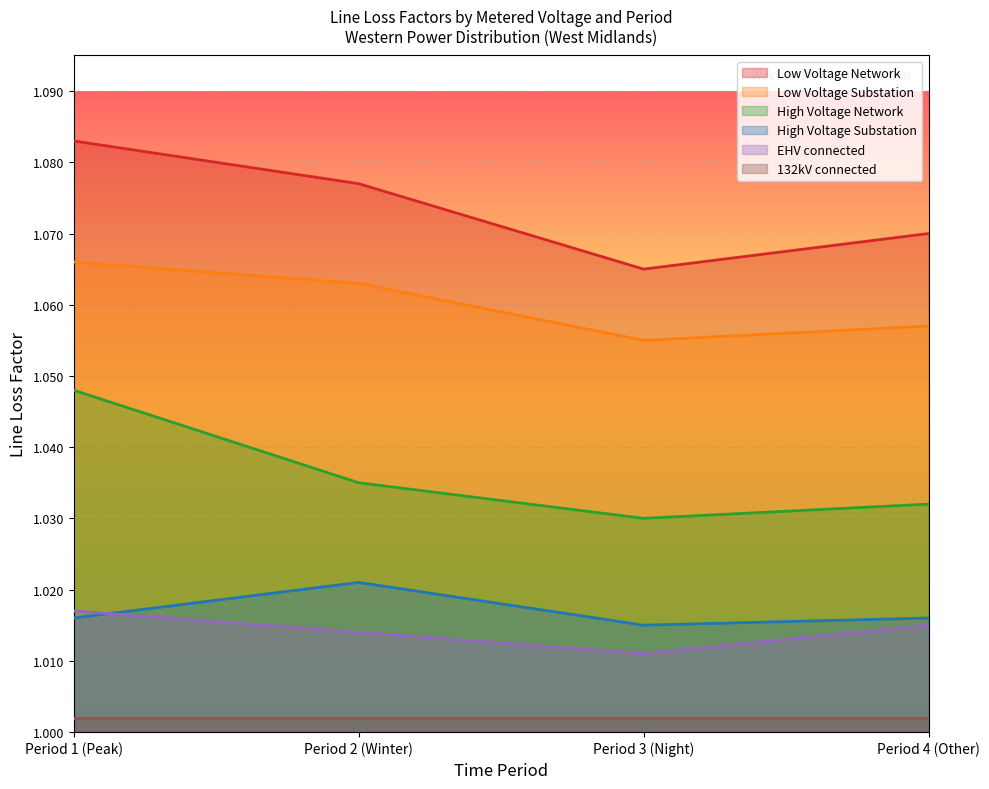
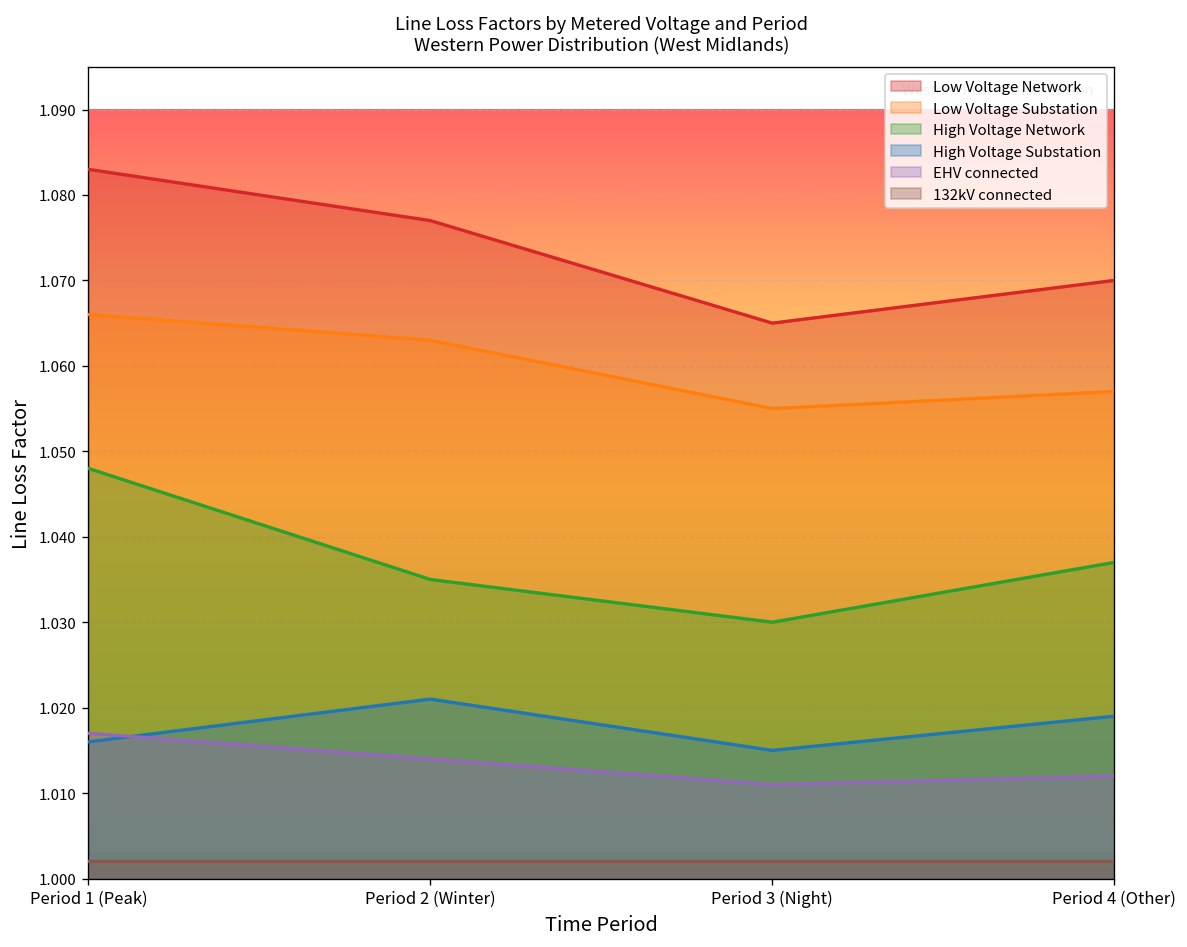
  {
    "High Voltage Network": {
      "Period 1 (Peak)": 1.048,
      "Period 2 (Winter)": 1.035,
      "Period 3 (Night)": 1.030,
-     "Period 4 (Other)": 1.032
+     "Period 4 (Other)": 1.037
    },
    "High Voltage Substation": {
      "Period 1 (Peak)": 1.016,
      "Period 2 (Winter)": 1.021,
      "Period 3 (Night)": 1.015,
-     "Period 4 (Other)": 1.016
+     "Period 4 (Other)": 1.019
    },
    "EHV connected": {
      "Period 1 (Peak)": 1.017,
      "Period 2 (Winter)": 1.014,
      "Period 3 (Night)": 1.011,
-     "Period 4 (Other)": 1.015
+     "Period 4 (Other)": 1.012
    }
  }
